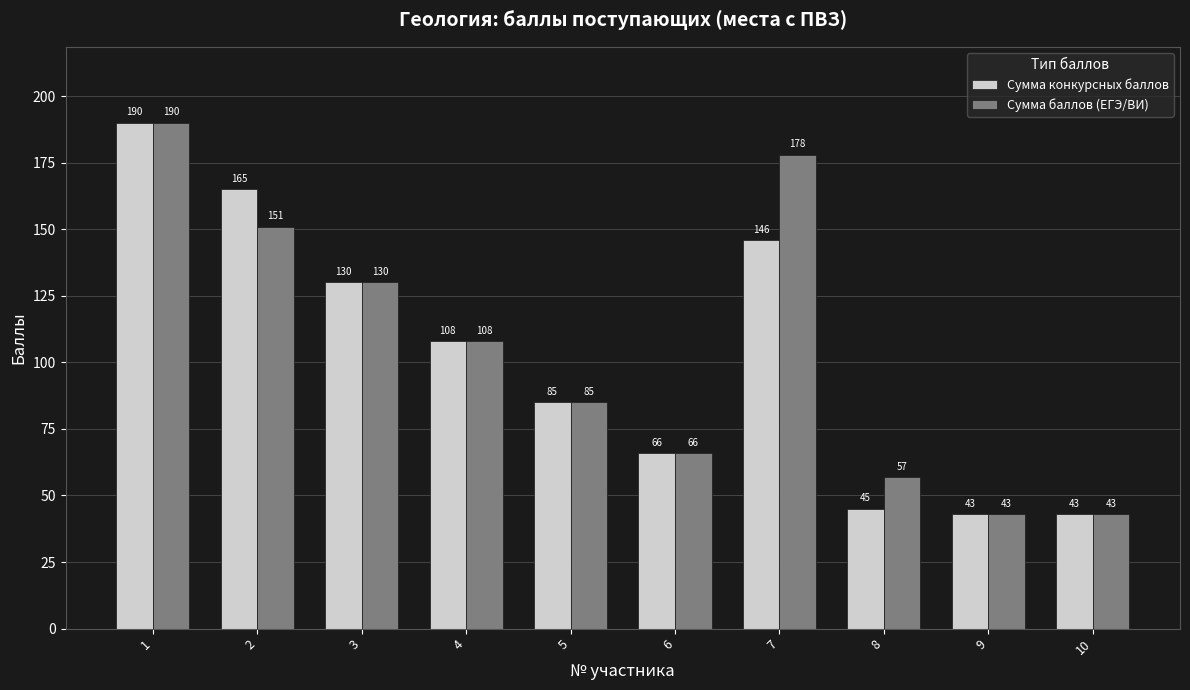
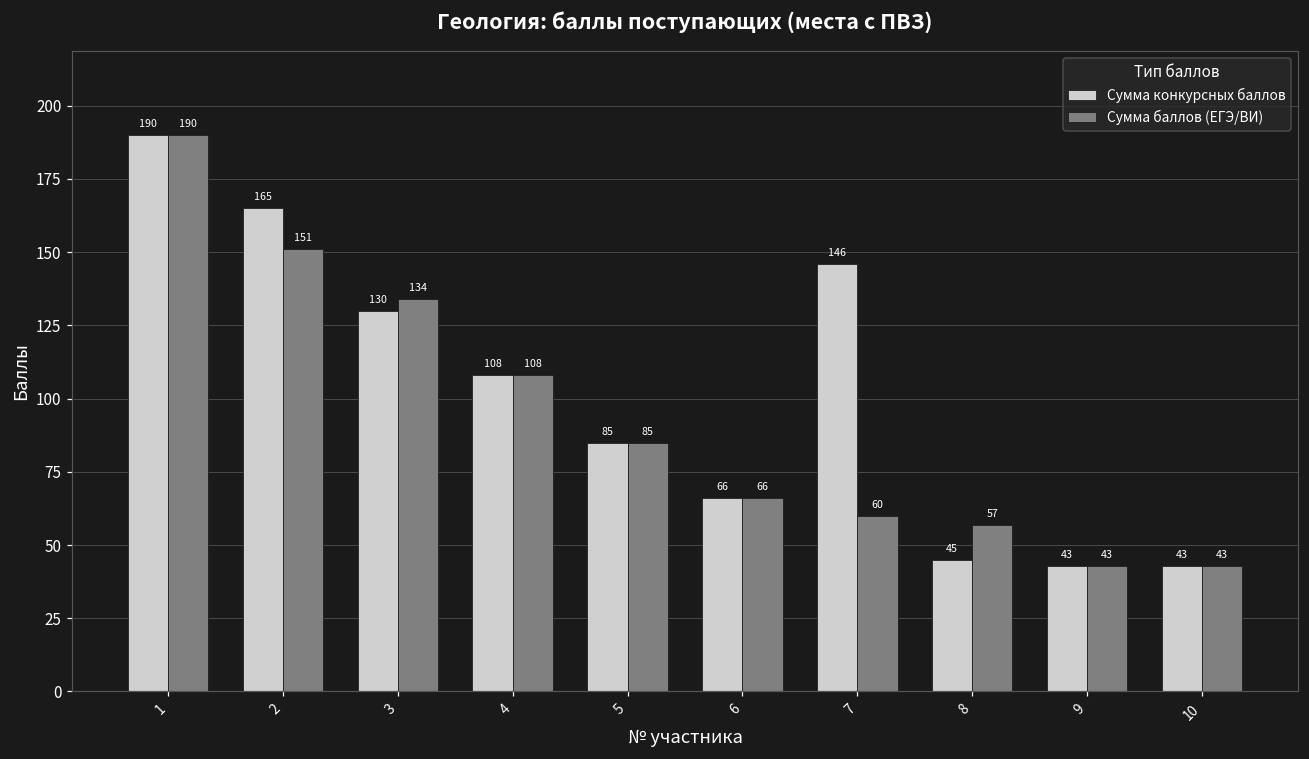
  {
    "Сумма конкурсных баллов": {
      "1": 190,
      "2": 165,
      "3": 130,
      "4": 108,
      "5": 85,
      "6": 66,
      "7": 146,
      "8": 45,
      "9": 43,
      "10": 43
    },
    "Сумма баллов (ЕГЭ/ВИ)": {
      "1": 190,
      "2": 151,
-     "3": 130,
+     "3": 134,
      "4": 108,
      "5": 85,
      "6": 66,
-     "7": 178,
+     "7": 60,
      "8": 57,
      "9": 43,
      "10": 43
    }
  }
